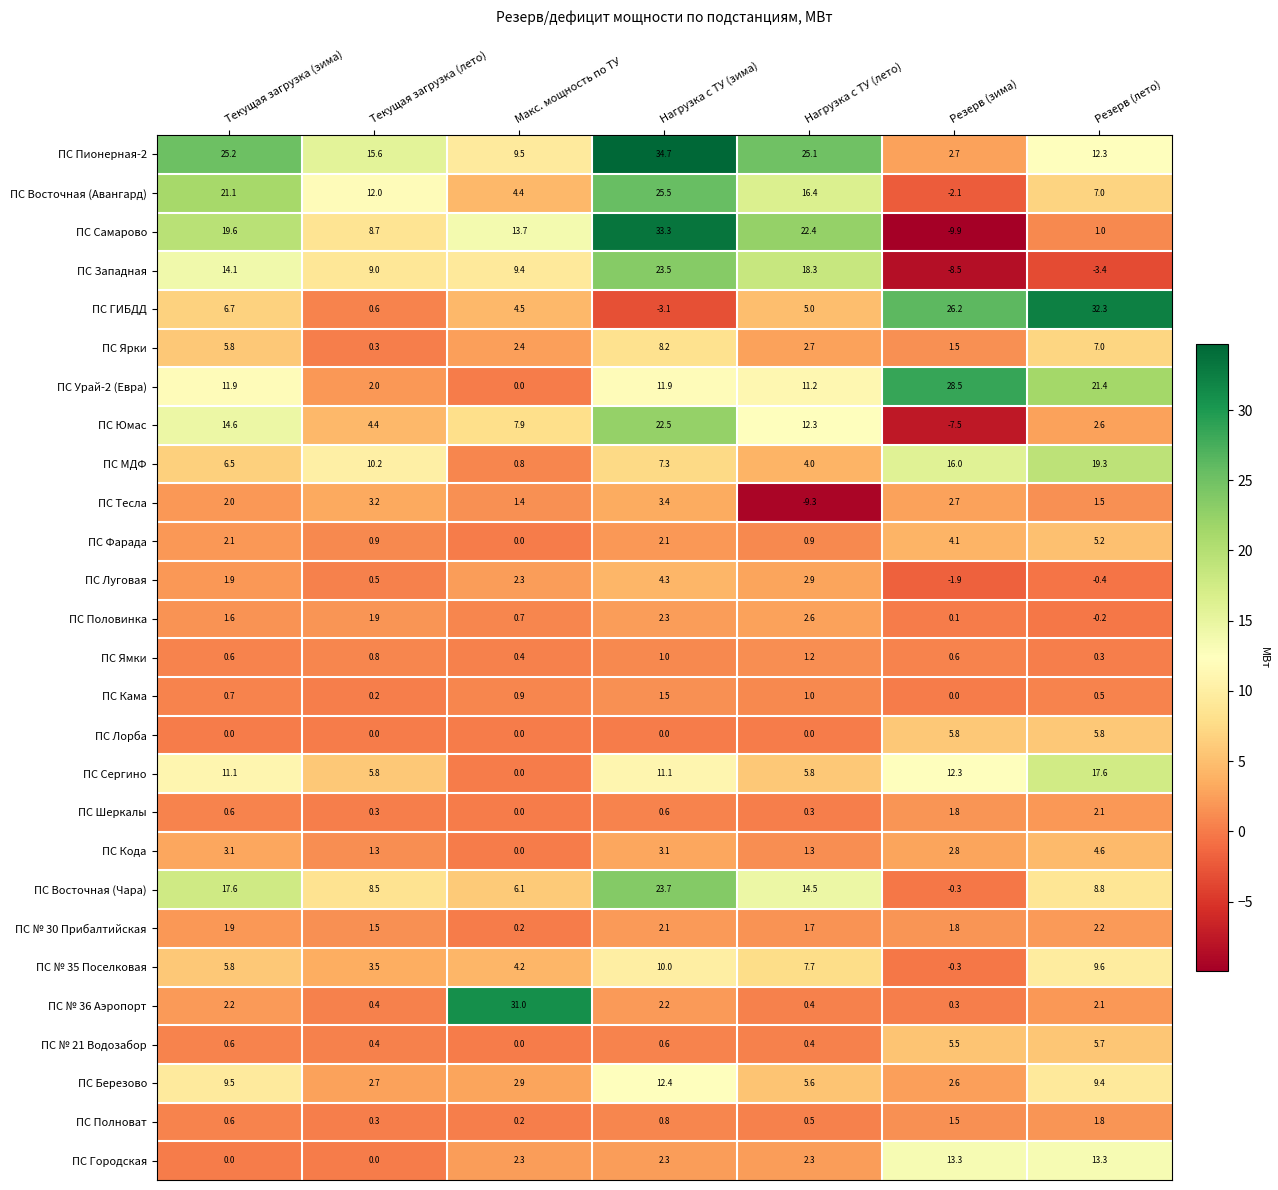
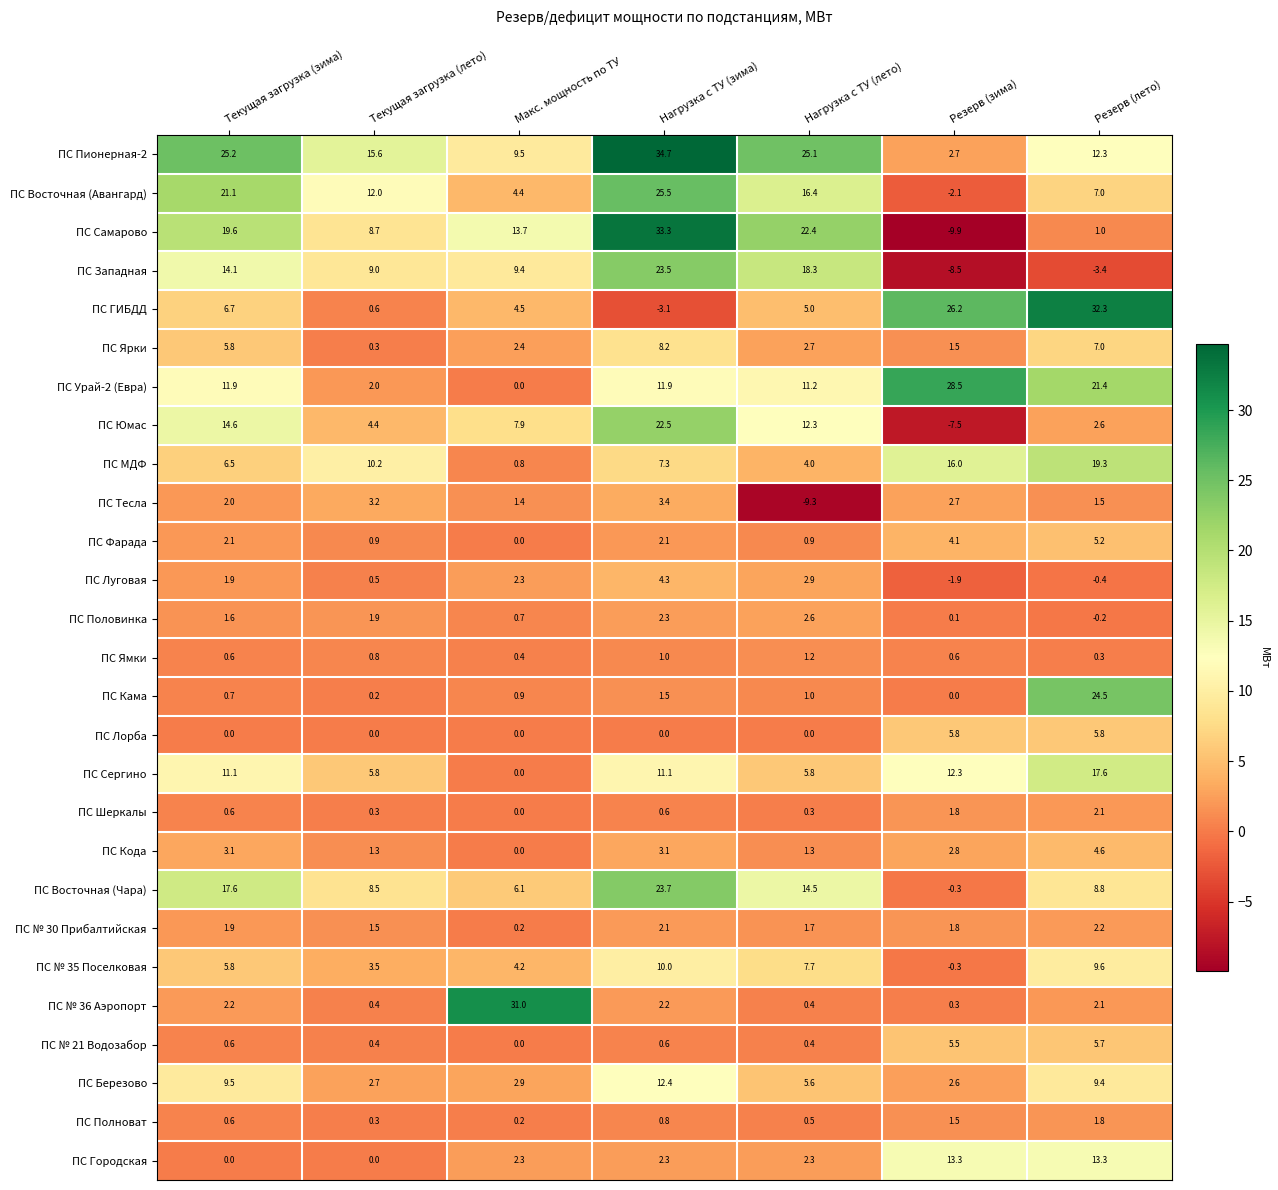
  {
    "ПС Пионерная-2": {
      "Текущая загрузка (зима)": 25.2,
      "Текущая загрузка (лето)": 15.6,
      "Макс. мощность по ТУ": 9.5,
      "Нагрузка с ТУ (зима)": 34.7,
      "Нагрузка с ТУ (лето)": 25.1,
      "Резерв (зима)": 2.7,
      "Резерв (лето)": 12.3
    },
    "ПС Восточная (Авангард)": {
      "Текущая загрузка (зима)": 21.1,
      "Текущая загрузка (лето)": 12.0,
      "Макс. мощность по ТУ": 4.4,
      "Нагрузка с ТУ (зима)": 25.5,
      "Нагрузка с ТУ (лето)": 16.4,
      "Резерв (зима)": -2.1,
      "Резерв (лето)": 7.0
    },
    "ПС Самарово": {
      "Текущая загрузка (зима)": 19.6,
      "Текущая загрузка (лето)": 8.7,
      "Макс. мощность по ТУ": 13.7,
      "Нагрузка с ТУ (зима)": 33.3,
      "Нагрузка с ТУ (лето)": 22.4,
      "Резерв (зима)": -9.9,
      "Резерв (лето)": 1.0
    },
    "ПС Западная": {
      "Текущая загрузка (зима)": 14.1,
      "Текущая загрузка (лето)": 9.0,
      "Макс. мощность по ТУ": 9.4,
      "Нагрузка с ТУ (зима)": 23.5,
      "Нагрузка с ТУ (лето)": 18.3,
      "Резерв (зима)": -8.5,
      "Резерв (лето)": -3.4
    },
    "ПС ГИБДД": {
      "Текущая загрузка (зима)": 6.7,
      "Текущая загрузка (лето)": 0.6,
      "Макс. мощность по ТУ": 4.5,
      "Нагрузка с ТУ (зима)": -3.1,
      "Нагрузка с ТУ (лето)": 5.0,
      "Резерв (зима)": 26.2,
      "Резерв (лето)": 32.3
    },
    "ПС Ярки": {
      "Текущая загрузка (зима)": 5.8,
      "Текущая загрузка (лето)": 0.3,
      "Макс. мощность по ТУ": 2.4,
      "Нагрузка с ТУ (зима)": 8.2,
      "Нагрузка с ТУ (лето)": 2.7,
      "Резерв (зима)": 1.5,
      "Резерв (лето)": 7.0
    },
    "ПС Урай-2 (Евра)": {
      "Текущая загрузка (зима)": 11.9,
      "Текущая загрузка (лето)": 2.0,
      "Макс. мощность по ТУ": 0.0,
      "Нагрузка с ТУ (зима)": 11.9,
      "Нагрузка с ТУ (лето)": 11.2,
      "Резерв (зима)": 28.5,
      "Резерв (лето)": 21.4
    },
    "ПС Юмас": {
      "Текущая загрузка (зима)": 14.6,
      "Текущая загрузка (лето)": 4.4,
      "Макс. мощность по ТУ": 7.9,
      "Нагрузка с ТУ (зима)": 22.5,
      "Нагрузка с ТУ (лето)": 12.3,
      "Резерв (зима)": -7.5,
      "Резерв (лето)": 2.6
    },
    "ПС МДФ": {
      "Текущая загрузка (зима)": 6.5,
      "Текущая загрузка (лето)": 10.2,
      "Макс. мощность по ТУ": 0.8,
      "Нагрузка с ТУ (зима)": 7.3,
      "Нагрузка с ТУ (лето)": 4.0,
      "Резерв (зима)": 16.0,
      "Резерв (лето)": 19.3
    },
    "ПС Тесла": {
      "Текущая загрузка (зима)": 2.0,
      "Текущая загрузка (лето)": 3.2,
      "Макс. мощность по ТУ": 1.4,
      "Нагрузка с ТУ (зима)": 3.4,
      "Нагрузка с ТУ (лето)": -9.3,
      "Резерв (зима)": 2.7,
      "Резерв (лето)": 1.5
    },
    "ПС Фарада": {
      "Текущая загрузка (зима)": 2.1,
      "Текущая загрузка (лето)": 0.9,
      "Макс. мощность по ТУ": 0.0,
      "Нагрузка с ТУ (зима)": 2.1,
      "Нагрузка с ТУ (лето)": 0.9,
      "Резерв (зима)": 4.1,
      "Резерв (лето)": 5.2
    },
    "ПС Луговая": {
      "Текущая загрузка (зима)": 1.9,
      "Текущая загрузка (лето)": 0.5,
      "Макс. мощность по ТУ": 2.3,
      "Нагрузка с ТУ (зима)": 4.3,
      "Нагрузка с ТУ (лето)": 2.9,
      "Резерв (зима)": -1.9,
      "Резерв (лето)": -0.4
    },
    "ПС Половинка": {
      "Текущая загрузка (зима)": 1.6,
      "Текущая загрузка (лето)": 1.9,
      "Макс. мощность по ТУ": 0.7,
      "Нагрузка с ТУ (зима)": 2.3,
      "Нагрузка с ТУ (лето)": 2.6,
      "Резерв (зима)": 0.1,
      "Резерв (лето)": -0.2
    },
    "ПС Ямки": {
      "Текущая загрузка (зима)": 0.6,
      "Текущая загрузка (лето)": 0.8,
      "Макс. мощность по ТУ": 0.4,
      "Нагрузка с ТУ (зима)": 1.0,
      "Нагрузка с ТУ (лето)": 1.2,
      "Резерв (зима)": 0.6,
      "Резерв (лето)": 0.3
    },
    "ПС Кама": {
      "Текущая загрузка (зима)": 0.7,
      "Текущая загрузка (лето)": 0.2,
      "Макс. мощность по ТУ": 0.9,
      "Нагрузка с ТУ (зима)": 1.5,
      "Нагрузка с ТУ (лето)": 1.0,
      "Резерв (зима)": 0.0,
-     "Резерв (лето)": 0.5
+     "Резерв (лето)": 24.5
    },
    "ПС Лорба": {
      "Текущая загрузка (зима)": 0.0,
      "Текущая загрузка (лето)": 0.0,
      "Макс. мощность по ТУ": 0.0,
      "Нагрузка с ТУ (зима)": 0.0,
      "Нагрузка с ТУ (лето)": 0.0,
      "Резерв (зима)": 5.8,
      "Резерв (лето)": 5.8
    },
    "ПС Сергино": {
      "Текущая загрузка (зима)": 11.1,
      "Текущая загрузка (лето)": 5.8,
      "Макс. мощность по ТУ": 0.0,
      "Нагрузка с ТУ (зима)": 11.1,
      "Нагрузка с ТУ (лето)": 5.8,
      "Резерв (зима)": 12.3,
      "Резерв (лето)": 17.6
    },
    "ПС Шеркалы": {
      "Текущая загрузка (зима)": 0.6,
      "Текущая загрузка (лето)": 0.3,
      "Макс. мощность по ТУ": 0.0,
      "Нагрузка с ТУ (зима)": 0.6,
      "Нагрузка с ТУ (лето)": 0.3,
      "Резерв (зима)": 1.8,
      "Резерв (лето)": 2.1
    },
    "ПС Кода": {
      "Текущая загрузка (зима)": 3.1,
      "Текущая загрузка (лето)": 1.3,
      "Макс. мощность по ТУ": 0.0,
      "Нагрузка с ТУ (зима)": 3.1,
      "Нагрузка с ТУ (лето)": 1.3,
      "Резерв (зима)": 2.8,
      "Резерв (лето)": 4.6
    },
    "ПС Восточная (Чара)": {
      "Текущая загрузка (зима)": 17.6,
      "Текущая загрузка (лето)": 8.5,
      "Макс. мощность по ТУ": 6.1,
      "Нагрузка с ТУ (зима)": 23.7,
      "Нагрузка с ТУ (лето)": 14.5,
      "Резерв (зима)": -0.3,
      "Резерв (лето)": 8.8
    },
    "ПС № 30 Прибалтийская": {
      "Текущая загрузка (зима)": 1.9,
      "Текущая загрузка (лето)": 1.5,
      "Макс. мощность по ТУ": 0.2,
      "Нагрузка с ТУ (зима)": 2.1,
      "Нагрузка с ТУ (лето)": 1.7,
      "Резерв (зима)": 1.8,
      "Резерв (лето)": 2.2
    },
    "ПС № 35 Поселковая": {
      "Текущая загрузка (зима)": 5.8,
      "Текущая загрузка (лето)": 3.5,
      "Макс. мощность по ТУ": 4.2,
      "Нагрузка с ТУ (зима)": 10.0,
      "Нагрузка с ТУ (лето)": 7.7,
      "Резерв (зима)": -0.3,
      "Резерв (лето)": 9.6
    },
    "ПС № 36 Аэропорт": {
      "Текущая загрузка (зима)": 2.2,
      "Текущая загрузка (лето)": 0.4,
      "Макс. мощность по ТУ": 31.0,
      "Нагрузка с ТУ (зима)": 2.2,
      "Нагрузка с ТУ (лето)": 0.4,
      "Резерв (зима)": 0.3,
      "Резерв (лето)": 2.1
    },
    "ПС № 21 Водозабор": {
      "Текущая загрузка (зима)": 0.6,
      "Текущая загрузка (лето)": 0.4,
      "Макс. мощность по ТУ": 0.0,
      "Нагрузка с ТУ (зима)": 0.6,
      "Нагрузка с ТУ (лето)": 0.4,
      "Резерв (зима)": 5.5,
      "Резерв (лето)": 5.7
    },
    "ПС Березово": {
      "Текущая загрузка (зима)": 9.5,
      "Текущая загрузка (лето)": 2.7,
      "Макс. мощность по ТУ": 2.9,
      "Нагрузка с ТУ (зима)": 12.4,
      "Нагрузка с ТУ (лето)": 5.6,
      "Резерв (зима)": 2.6,
      "Резерв (лето)": 9.4
    },
    "ПС Полноват": {
      "Текущая загрузка (зима)": 0.6,
      "Текущая загрузка (лето)": 0.3,
      "Макс. мощность по ТУ": 0.2,
      "Нагрузка с ТУ (зима)": 0.8,
      "Нагрузка с ТУ (лето)": 0.5,
      "Резерв (зима)": 1.5,
      "Резерв (лето)": 1.8
    },
    "ПС Городская": {
      "Текущая загрузка (зима)": 0.0,
      "Текущая загрузка (лето)": 0.0,
      "Макс. мощность по ТУ": 2.3,
      "Нагрузка с ТУ (зима)": 2.3,
      "Нагрузка с ТУ (лето)": 2.3,
      "Резерв (зима)": 13.3,
      "Резерв (лето)": 13.3
    }
  }
